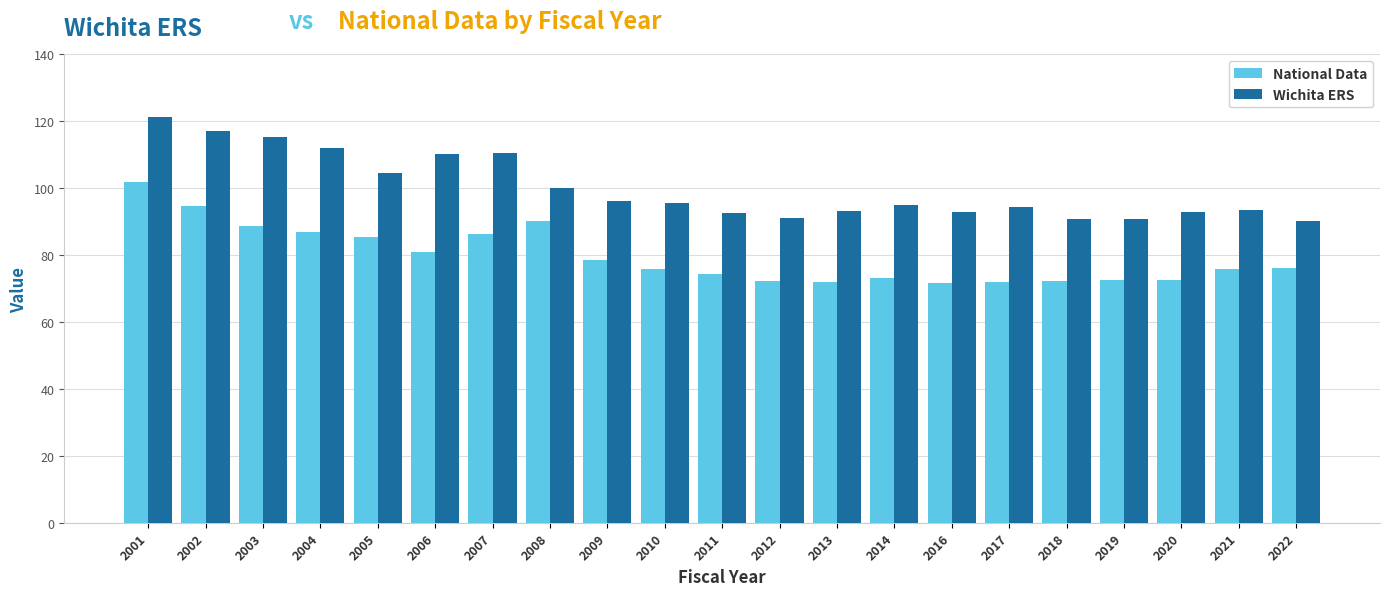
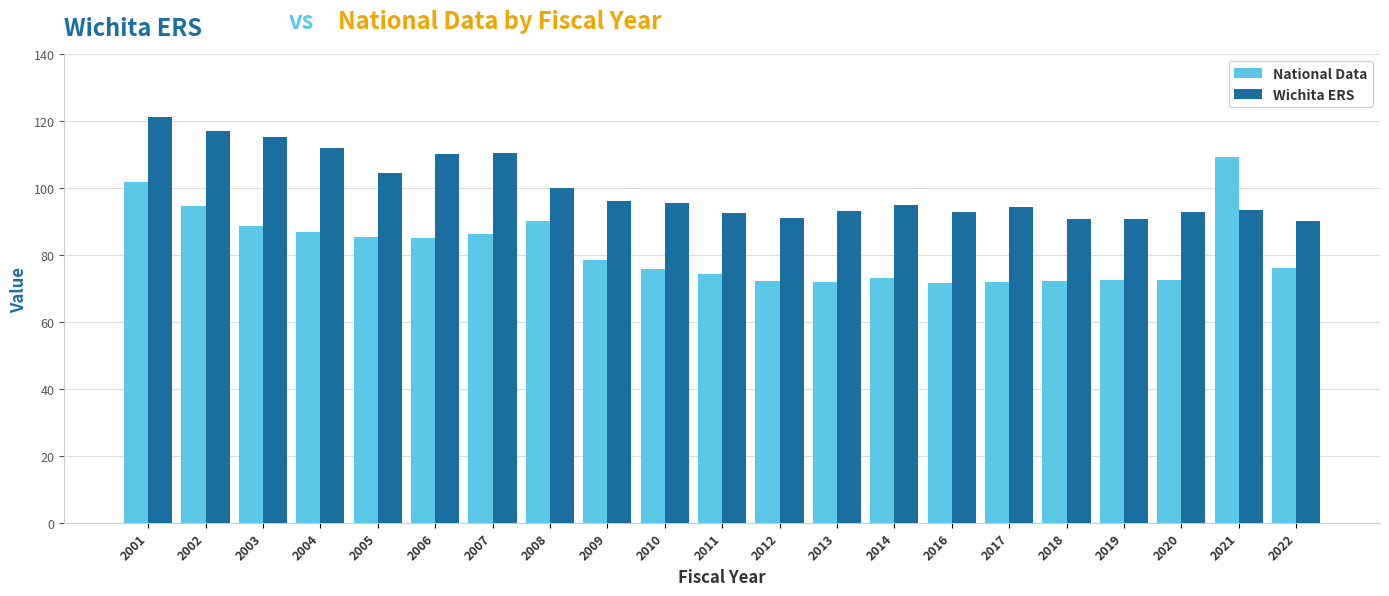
  {
    "National Data": {
      "2001": 102,
      "2002": 95,
      "2003": 89,
      "2004": 87,
      "2005": 85,
-     "2006": 81,
+     "2006": 85,
      "2007": 86,
      "2008": 90,
      "2009": 78,
      "2010": 76,
      "2011": 74,
      "2012": 72,
      "2013": 72,
      "2014": 73,
      "2016": 72,
      "2017": 72,
      "2018": 72,
      "2019": 73,
      "2020": 73,
-     "2021": 76,
+     "2021": 109,
      "2022": 76
    },
    "Wichita ERS": {
      "2001": 121,
      "2002": 117,
      "2003": 115,
      "2004": 112,
      "2005": 105,
      "2006": 110,
      "2007": 111,
      "2008": 100,
      "2009": 96,
      "2010": 96,
      "2011": 93,
      "2012": 91,
      "2013": 93,
      "2014": 95,
      "2016": 93,
      "2017": 94,
      "2018": 91,
      "2019": 91,
      "2020": 93,
      "2021": 94,
      "2022": 90
    }
  }
